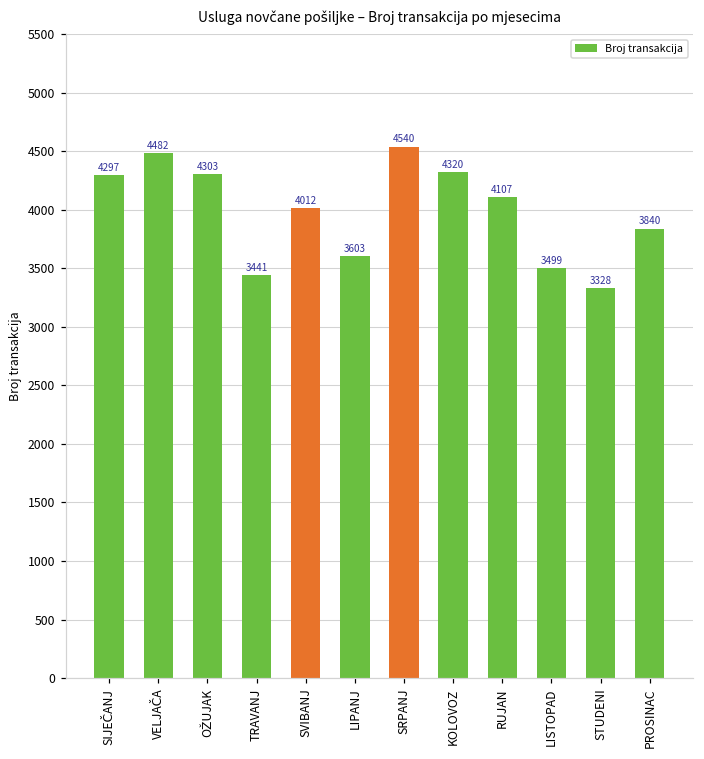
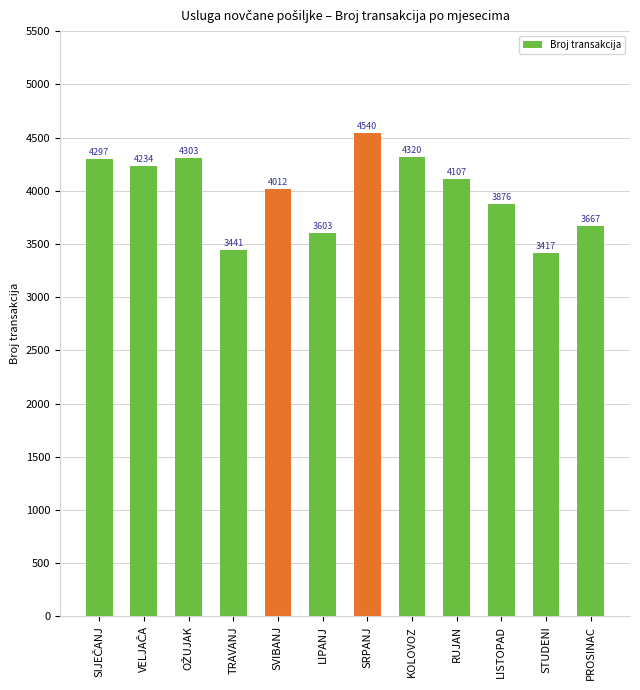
  {
    "SIJEČANJ": 4297,
-   "VELJAČA": 4482,
+   "VELJAČA": 4234,
    "OŽUJAK": 4303,
    "TRAVANJ": 3441,
    "SVIBANJ": 4012,
    "LIPANJ": 3603,
    "SRPANJ": 4540,
    "KOLOVOZ": 4320,
    "RUJAN": 4107,
-   "LISTOPAD": 3499,
-   "STUDENI": 3328,
-   "PROSINAC": 3840
+   "LISTOPAD": 3876,
+   "STUDENI": 3417,
+   "PROSINAC": 3667
  }
